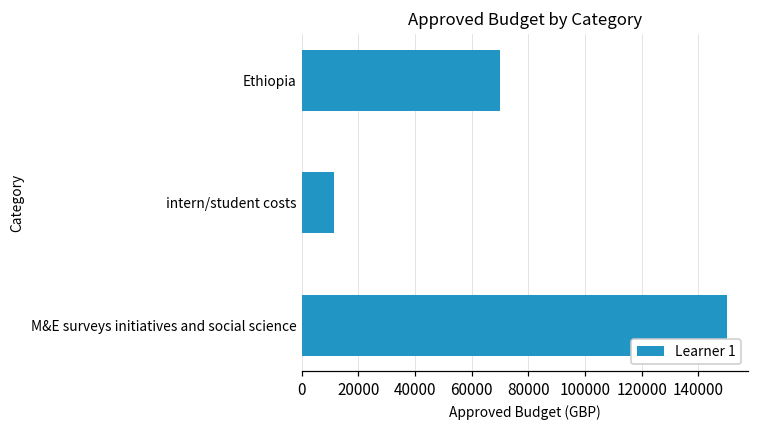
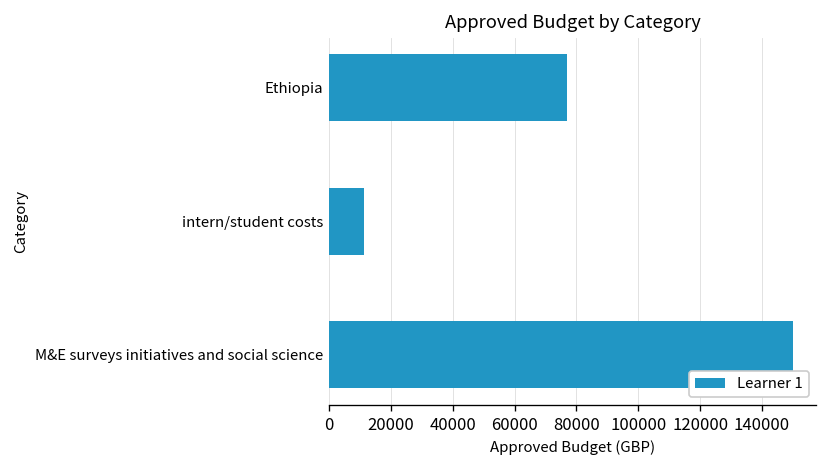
  {
-   "Ethiopia": 70000,
+   "Ethiopia": 77000,
    "intern/student costs": 11000,
    "M&E surveys initiatives and social science": 150000
  }
